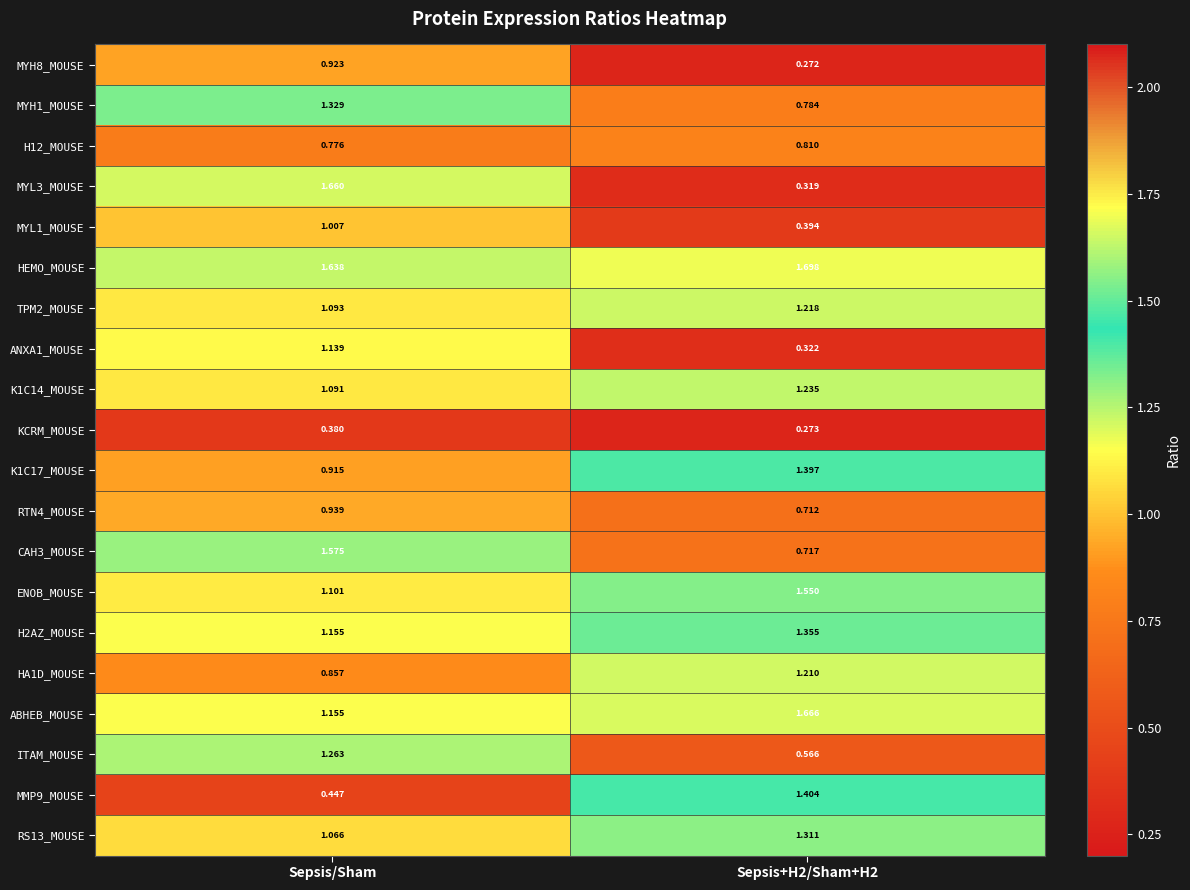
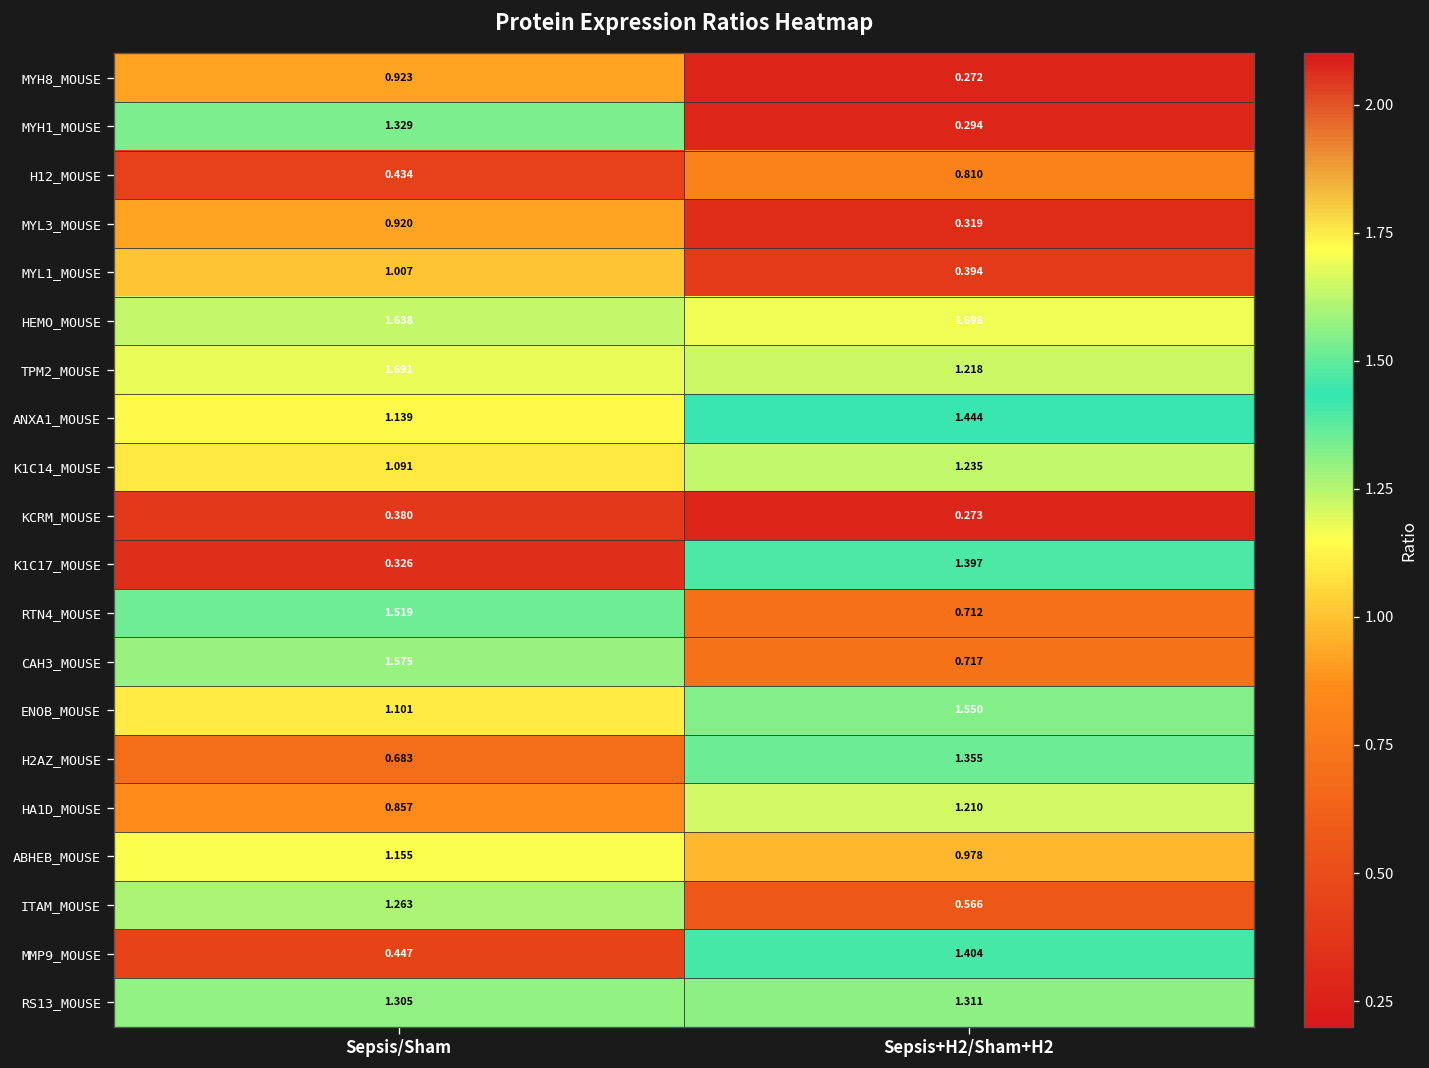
  {
    "MYH8_MOUSE": {
      "Sepsis/Sham": 0.923,
      "Sepsis+H2/Sham+H2": 0.272
    },
    "MYH1_MOUSE": {
      "Sepsis/Sham": 1.329,
-     "Sepsis+H2/Sham+H2": 0.784
+     "Sepsis+H2/Sham+H2": 0.294
    },
    "H12_MOUSE": {
-     "Sepsis/Sham": 0.776,
+     "Sepsis/Sham": 0.434,
      "Sepsis+H2/Sham+H2": 0.810
    },
    "MYL3_MOUSE": {
-     "Sepsis/Sham": 1.660,
+     "Sepsis/Sham": 0.920,
      "Sepsis+H2/Sham+H2": 0.319
    },
    "MYL1_MOUSE": {
      "Sepsis/Sham": 1.007,
      "Sepsis+H2/Sham+H2": 0.394
    },
    "HEMO_MOUSE": {
      "Sepsis/Sham": 1.638,
      "Sepsis+H2/Sham+H2": 1.698
    },
    "TPM2_MOUSE": {
-     "Sepsis/Sham": 1.093,
+     "Sepsis/Sham": 1.691,
      "Sepsis+H2/Sham+H2": 1.218
    },
    "ANXA1_MOUSE": {
      "Sepsis/Sham": 1.139,
-     "Sepsis+H2/Sham+H2": 0.322
+     "Sepsis+H2/Sham+H2": 1.444
    },
    "K1C14_MOUSE": {
      "Sepsis/Sham": 1.091,
      "Sepsis+H2/Sham+H2": 1.235
    },
    "KCRM_MOUSE": {
      "Sepsis/Sham": 0.380,
      "Sepsis+H2/Sham+H2": 0.273
    },
    "K1C17_MOUSE": {
-     "Sepsis/Sham": 0.915,
+     "Sepsis/Sham": 0.326,
      "Sepsis+H2/Sham+H2": 1.397
    },
    "RTN4_MOUSE": {
-     "Sepsis/Sham": 0.939,
+     "Sepsis/Sham": 1.519,
      "Sepsis+H2/Sham+H2": 0.712
    },
    "CAH3_MOUSE": {
      "Sepsis/Sham": 1.575,
      "Sepsis+H2/Sham+H2": 0.717
    },
    "ENOB_MOUSE": {
      "Sepsis/Sham": 1.101,
      "Sepsis+H2/Sham+H2": 1.550
    },
    "H2AZ_MOUSE": {
-     "Sepsis/Sham": 1.155,
+     "Sepsis/Sham": 0.683,
      "Sepsis+H2/Sham+H2": 1.355
    },
    "HA1D_MOUSE": {
      "Sepsis/Sham": 0.857,
      "Sepsis+H2/Sham+H2": 1.210
    },
    "ABHEB_MOUSE": {
      "Sepsis/Sham": 1.155,
-     "Sepsis+H2/Sham+H2": 1.666
+     "Sepsis+H2/Sham+H2": 0.978
    },
    "ITAM_MOUSE": {
      "Sepsis/Sham": 1.263,
      "Sepsis+H2/Sham+H2": 0.566
    },
    "MMP9_MOUSE": {
      "Sepsis/Sham": 0.447,
      "Sepsis+H2/Sham+H2": 1.404
    },
    "RS13_MOUSE": {
-     "Sepsis/Sham": 1.066,
+     "Sepsis/Sham": 1.305,
      "Sepsis+H2/Sham+H2": 1.311
    }
  }
